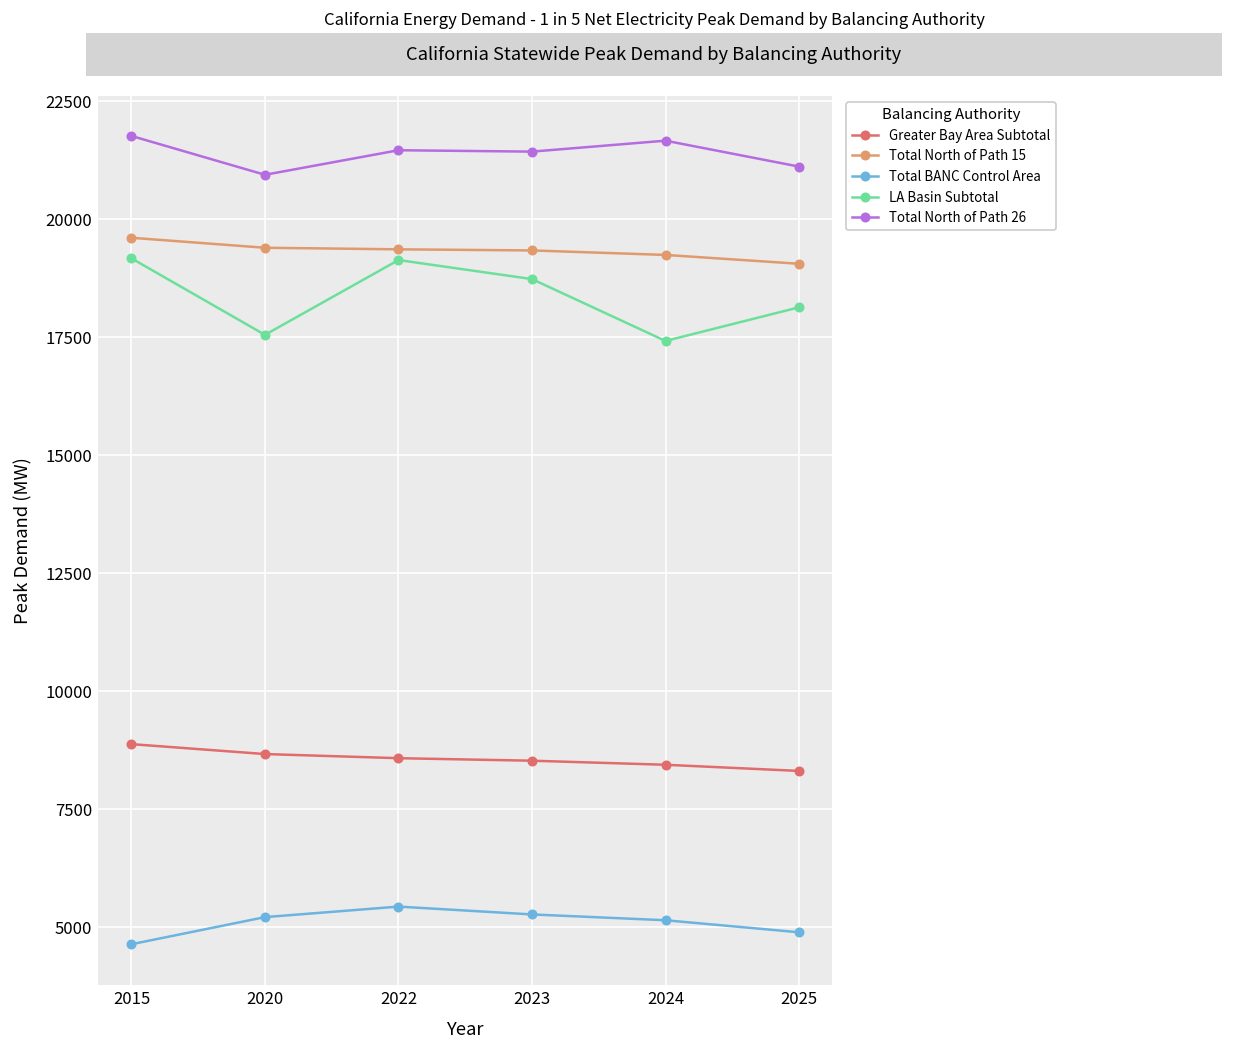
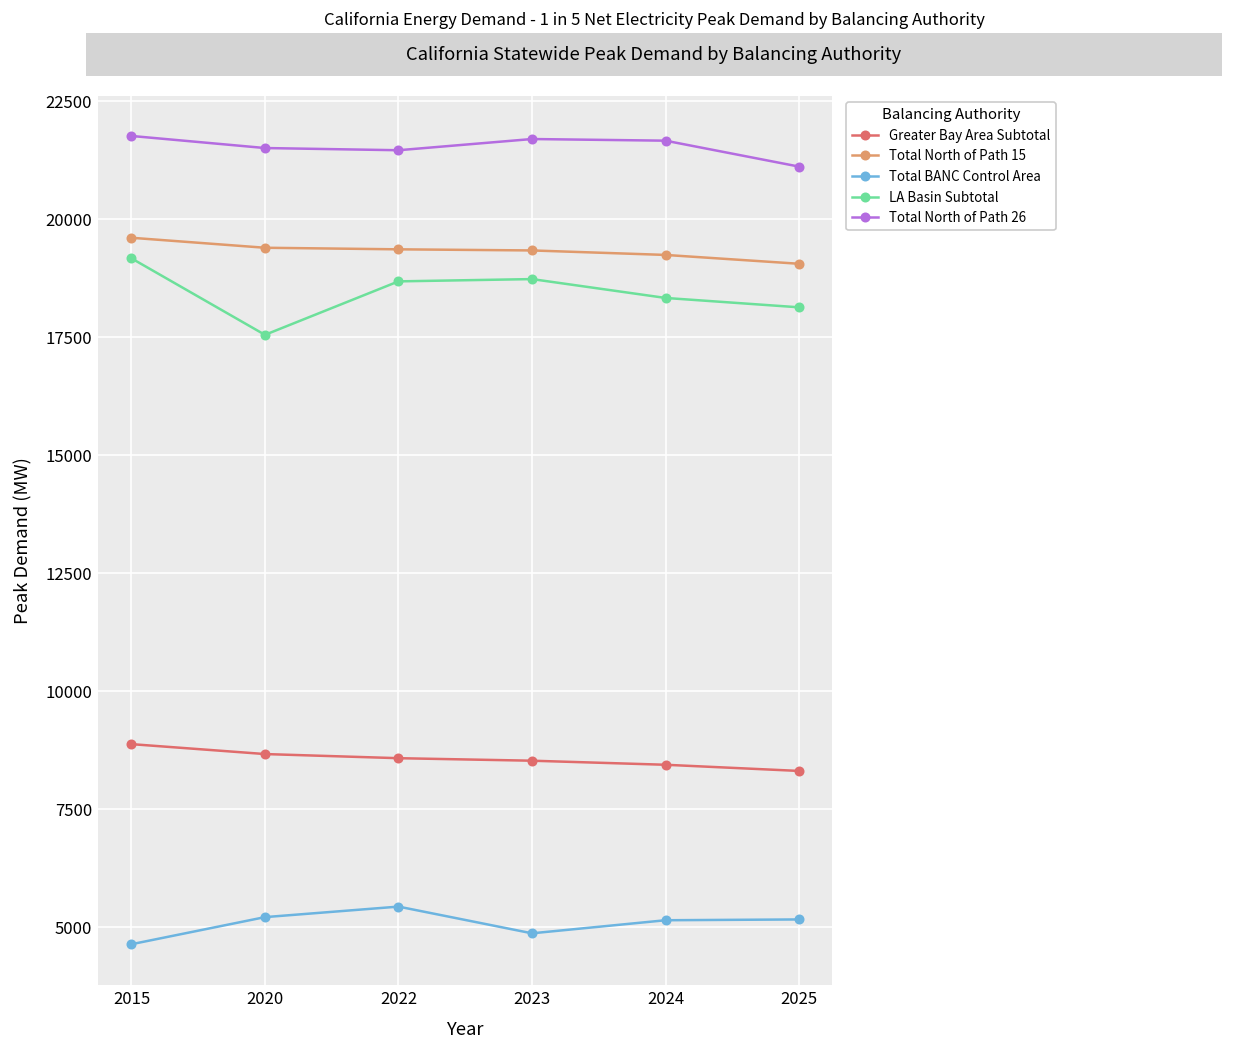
  {
    "Total BANC Control Area": {
      "2015": 4600,
      "2020": 5200,
      "2022": 5400,
-     "2023": 5300,
+     "2023": 4900,
      "2024": 5100,
-     "2025": 4900
+     "2025": 5200
    },
    "LA Basin Subtotal": {
      "2015": 19200,
      "2020": 17500,
-     "2022": 19100,
+     "2022": 18700,
      "2023": 18700,
-     "2024": 17400,
+     "2024": 18300,
      "2025": 18100
    },
    "Total North of Path 26": {
      "2015": 21800,
-     "2020": 20900,
+     "2020": 21500,
      "2022": 21500,
-     "2023": 21400,
+     "2023": 21700,
      "2024": 21700,
      "2025": 21100
    }
  }
